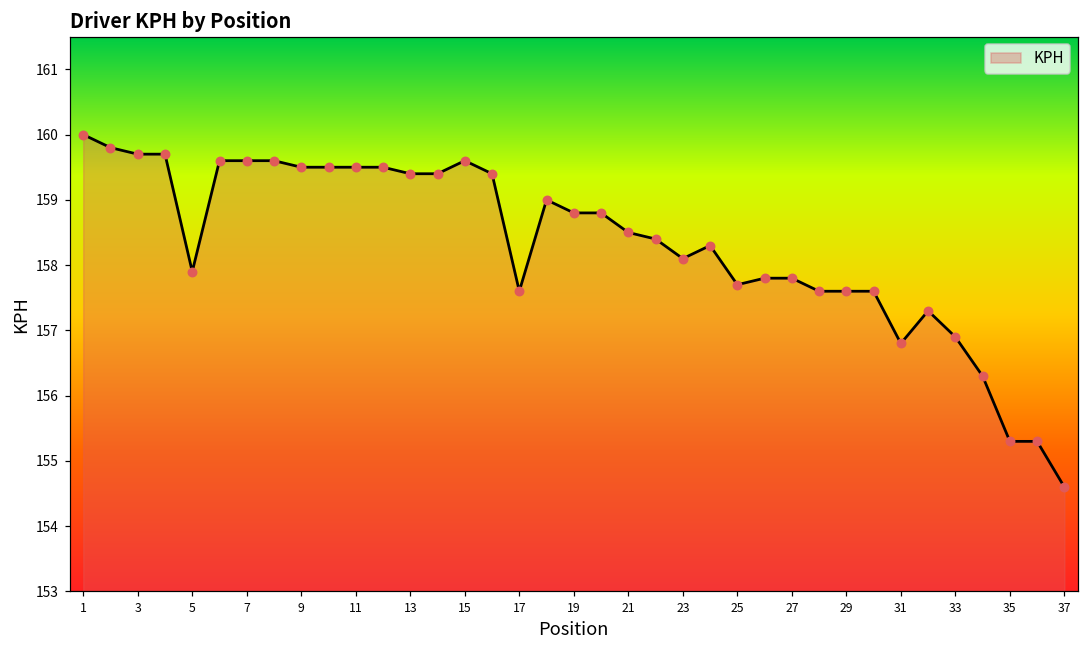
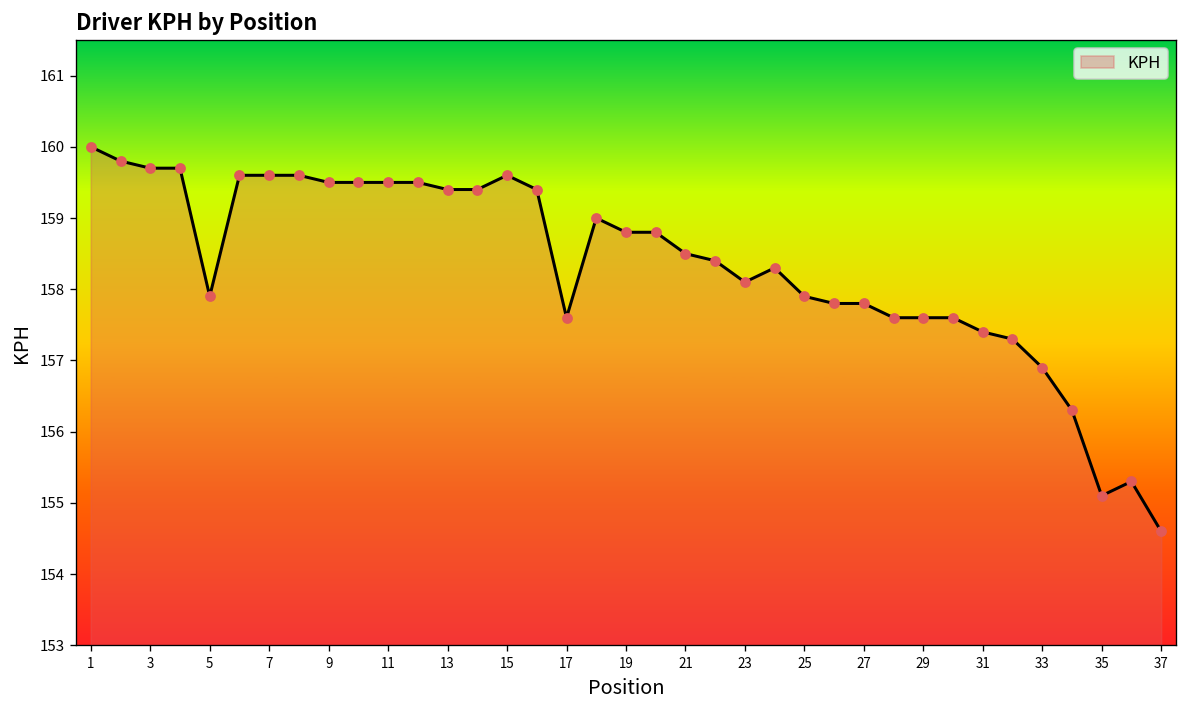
  {
    "1": 160.0,
    "3": 159.7,
    "5": 157.9,
    "7": 159.6,
    "9": 159.5,
    "11": 159.5,
    "13": 159.4,
    "15": 159.6,
    "17": 157.6,
    "19": 158.8,
    "21": 158.5,
    "23": 158.1,
-   "25": 157.7,
+   "25": 157.9,
    "27": 157.8,
    "29": 157.6,
-   "31": 156.8,
+   "31": 157.4,
    "33": 156.9,
-   "35": 155.3,
+   "35": 155.1,
    "37": 154.6
  }
